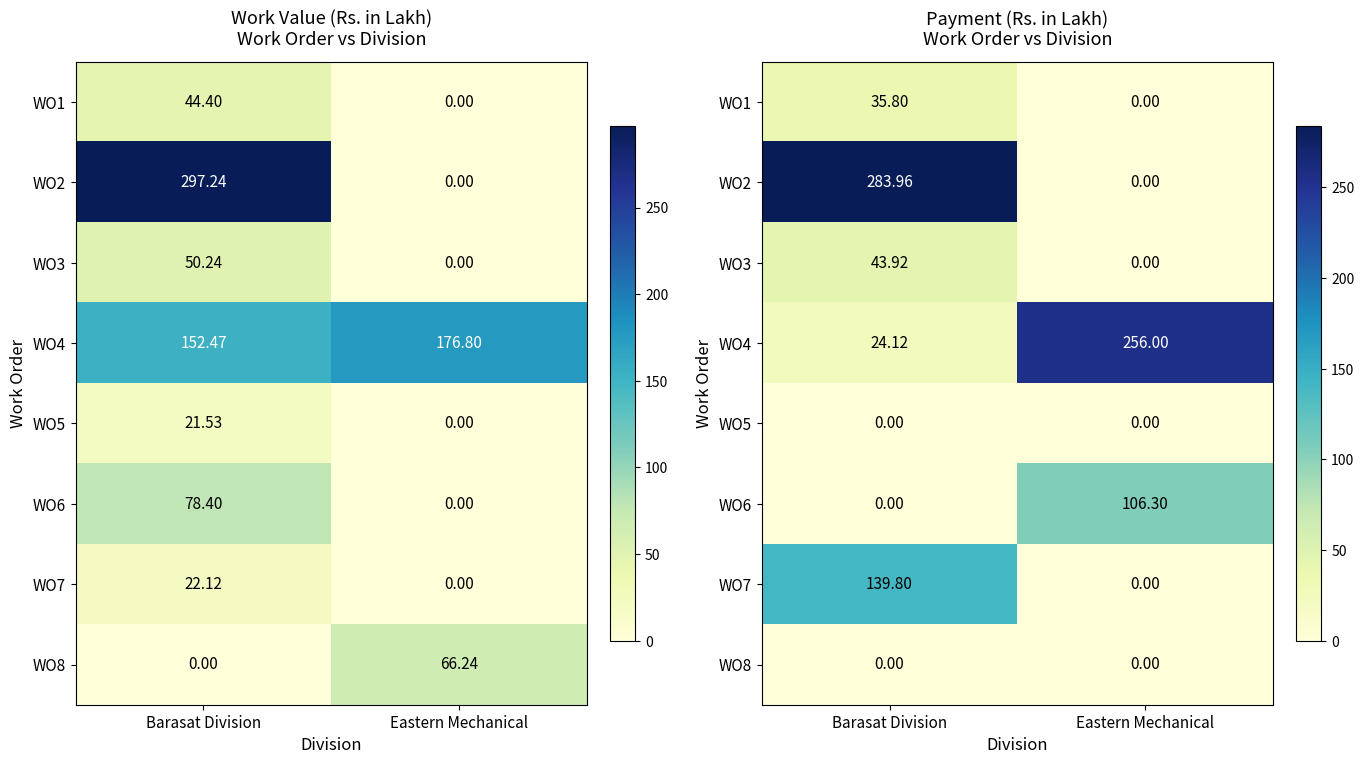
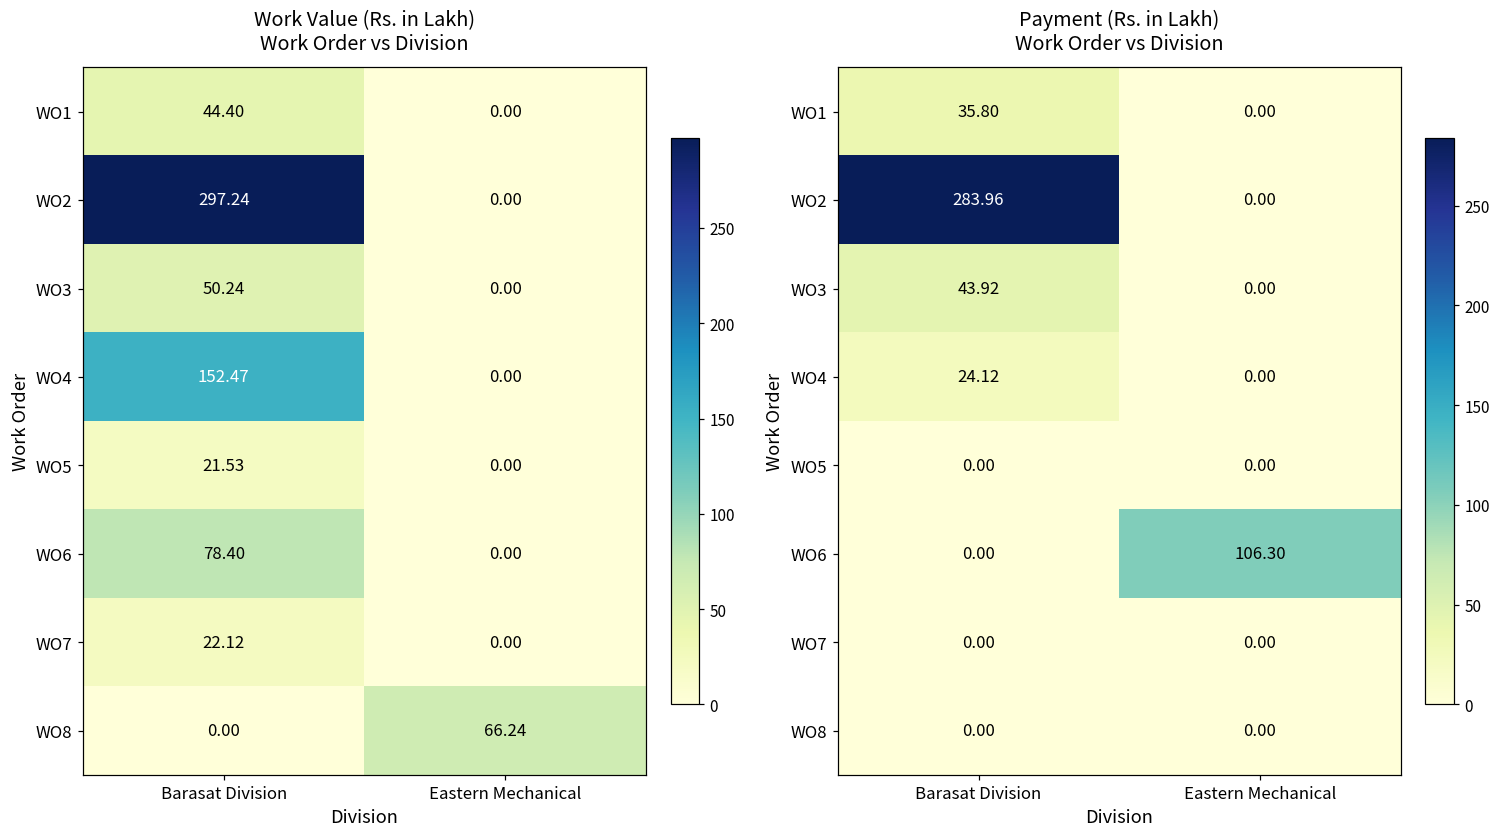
  {
    "Work Value (Rs. in Lakh) Work Order vs Division": {
      "WO1": {
        "Barasat Division": 44.40,
        "Eastern Mechanical": 0.00
      },
      "WO2": {
        "Barasat Division": 297.24,
        "Eastern Mechanical": 0.00
      },
      "WO3": {
        "Barasat Division": 50.24,
        "Eastern Mechanical": 0.00
      },
      "WO4": {
        "Barasat Division": 152.47,
-       "Eastern Mechanical": 176.80
+       "Eastern Mechanical": 0.00
      },
      "WO5": {
        "Barasat Division": 21.53,
        "Eastern Mechanical": 0.00
      },
      "WO6": {
        "Barasat Division": 78.40,
        "Eastern Mechanical": 0.00
      },
      "WO7": {
        "Barasat Division": 22.12,
        "Eastern Mechanical": 0.00
      },
      "WO8": {
        "Barasat Division": 0.00,
        "Eastern Mechanical": 66.24
      }
    },
    "Payment (Rs. in Lakh) Work Order vs Division": {
      "WO1": {
        "Barasat Division": 35.80,
        "Eastern Mechanical": 0.00
      },
      "WO2": {
        "Barasat Division": 283.96,
        "Eastern Mechanical": 0.00
      },
      "WO3": {
        "Barasat Division": 43.92,
        "Eastern Mechanical": 0.00
      },
      "WO4": {
        "Barasat Division": 24.12,
-       "Eastern Mechanical": 256.00
+       "Eastern Mechanical": 0.00
      },
      "WO5": {
        "Barasat Division": 0.00,
        "Eastern Mechanical": 0.00
      },
      "WO6": {
        "Barasat Division": 0.00,
        "Eastern Mechanical": 106.30
      },
      "WO7": {
-       "Barasat Division": 139.80,
+       "Barasat Division": 0.00,
        "Eastern Mechanical": 0.00
      },
      "WO8": {
        "Barasat Division": 0.00,
        "Eastern Mechanical": 0.00
      }
    }
  }
